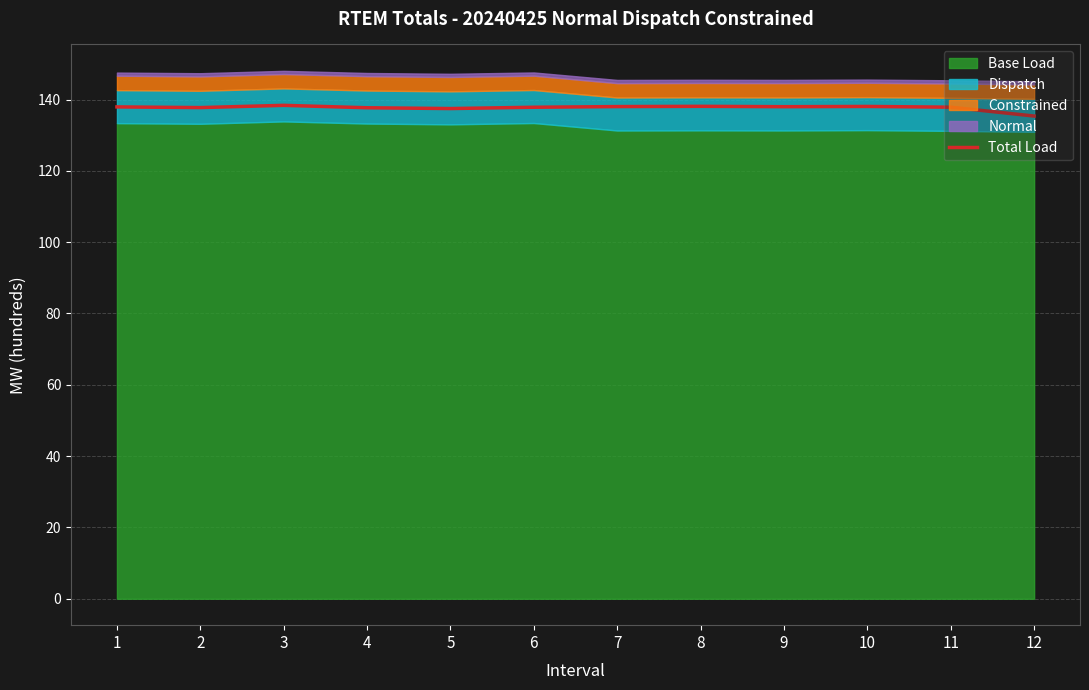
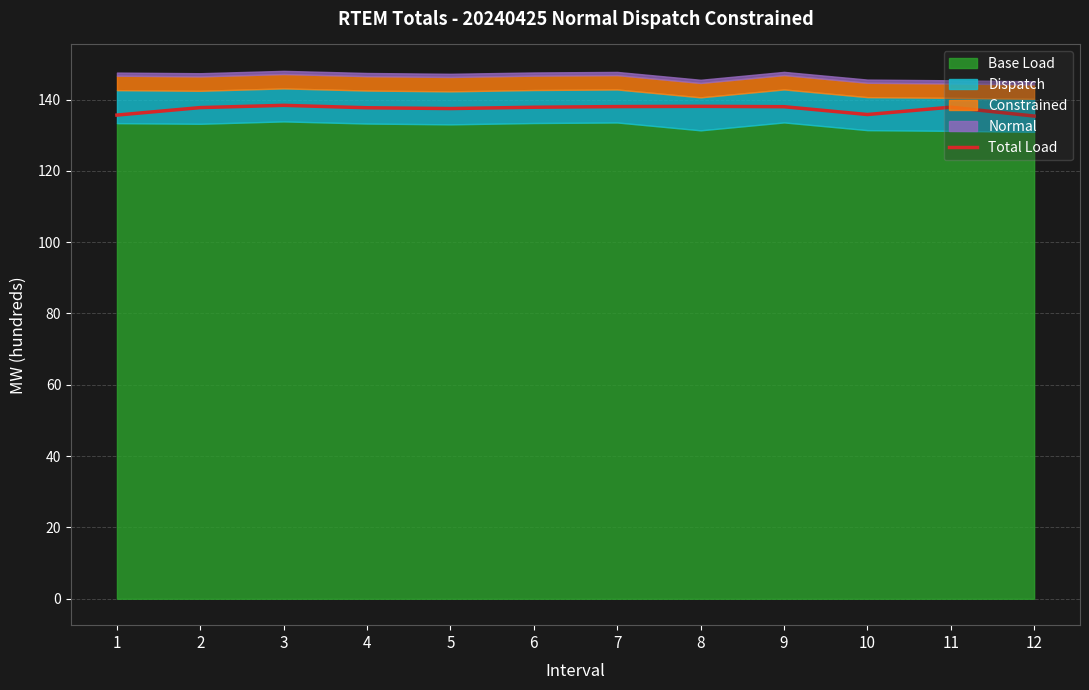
  {
    "Total Load": {
-     "1": 138,
+     "1": 136,
      "2": 138,
      "3": 138,
      "4": 138,
      "5": 137,
      "6": 138,
      "7": 138,
      "8": 138,
      "9": 138,
-     "10": 138
+     "10": 136
    },
    "Base Load": {
      "1": 133,
      "2": 133,
      "3": 134,
      "4": 133,
      "5": 133,
      "6": 133,
-     "7": 131,
+     "7": 134,
      "8": 131,
-     "9": 131,
+     "9": 134,
      "10": 131
    },
    "Dispatch": {
      "1": 9,
      "2": 9,
      "3": 9,
      "4": 9,
      "5": 9,
      "6": 9,
      "7": 9,
      "8": 9,
      "9": 9,
      "10": 9
    },
    "Constrained": {
      "1": 4,
      "2": 4,
      "3": 4,
      "4": 4,
      "5": 4,
      "6": 4,
      "7": 4,
      "8": 4,
      "9": 4,
      "10": 4
    },
    "Normal": {
      "1": 1,
      "2": 1,
      "3": 1,
      "4": 1,
      "5": 1,
      "6": 1,
      "7": 1,
      "8": 1,
      "9": 1,
      "10": 1
    }
  }
